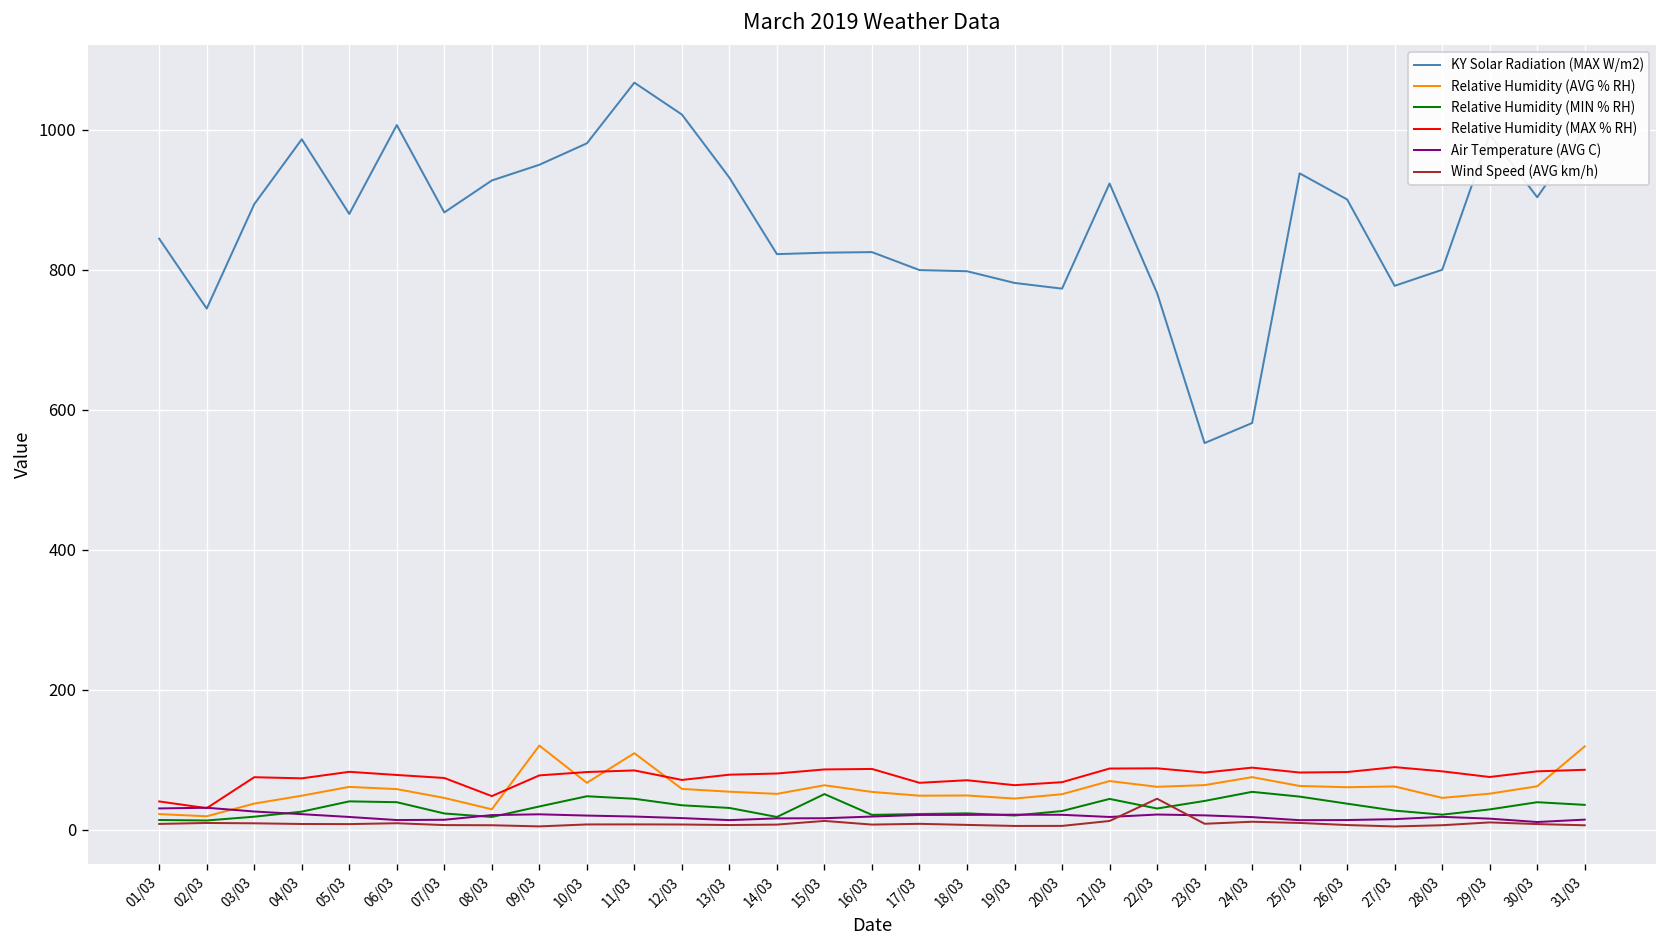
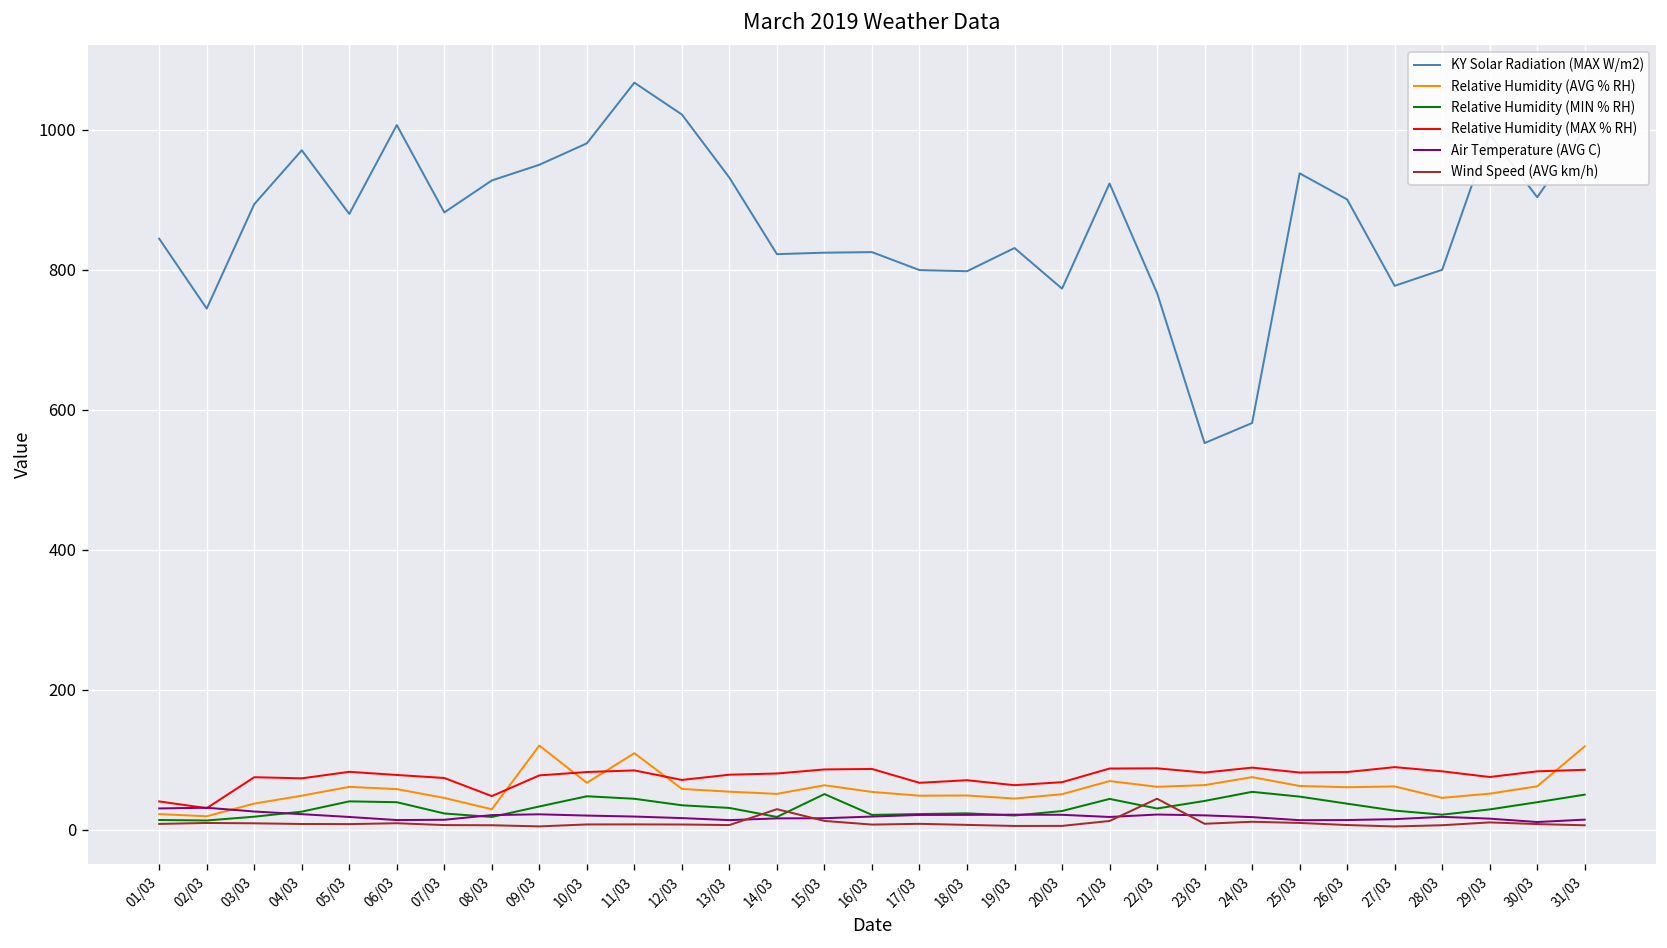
  {
    "KY Solar Radiation (MAX W/m2)": {
      "01/03": 840,
      "02/03": 740,
      "03/03": 890,
-     "04/03": 990,
+     "04/03": 970,
      "05/03": 880,
      "06/03": 1010,
      "07/03": 880,
      "08/03": 930,
      "09/03": 950,
      "10/03": 980,
      "11/03": 1070,
      "12/03": 1020,
      "13/03": 930,
      "14/03": 820,
      "15/03": 820,
      "16/03": 830,
      "17/03": 800,
      "18/03": 800,
-     "19/03": 780,
+     "19/03": 830,
      "20/03": 770,
      "21/03": 920,
      "22/03": 770,
      "23/03": 550,
      "24/03": 580,
      "25/03": 940,
      "26/03": 900,
      "27/03": 780,
      "28/03": 800,
      "30/03": 900
    },
    "Relative Humidity (AVG % RH)": {
      "01/03": 20,
      "02/03": 20,
      "03/03": 40,
      "04/03": 50,
      "05/03": 60,
      "06/03": 60,
      "07/03": 50,
      "08/03": 30,
      "09/03": 120,
      "10/03": 70,
      "11/03": 110,
      "12/03": 60,
      "13/03": 50,
      "14/03": 50,
      "15/03": 60,
      "16/03": 50,
      "17/03": 50,
      "18/03": 50,
      "19/03": 40,
      "20/03": 50,
      "21/03": 70,
      "22/03": 60,
      "23/03": 60,
      "24/03": 80,
      "25/03": 60,
      "26/03": 60,
      "27/03": 60,
      "28/03": 50,
      "29/03": 50,
      "30/03": 60,
      "31/03": 120
    },
    "Relative Humidity (MIN % RH)": {
      "01/03": 10,
      "03/03": 20,
      "05/03": 40,
      "06/03": 40,
      "07/03": 20,
      "09/03": 30,
      "10/03": 50,
      "11/03": 40,
      "12/03": 40,
      "13/03": 30,
      "15/03": 50,
      "20/03": 30,
      "21/03": 40,
      "22/03": 30,
      "23/03": 40,
      "24/03": 50,
      "25/03": 50,
      "26/03": 40,
      "27/03": 30,
      "29/03": 30,
      "30/03": 40,
-     "31/03": 40
+     "31/03": 50
    },
    "Relative Humidity (MAX % RH)": {
      "01/03": 40,
      "03/03": 80,
      "04/03": 70,
      "05/03": 80,
      "06/03": 80,
      "07/03": 70,
      "08/03": 50,
      "09/03": 80,
      "10/03": 80,
      "11/03": 80,
      "12/03": 70,
      "13/03": 80,
      "14/03": 80,
      "15/03": 90,
      "16/03": 90,
      "17/03": 70,
      "18/03": 70,
      "19/03": 60,
      "20/03": 70,
      "21/03": 90,
      "22/03": 90,
      "23/03": 80,
      "24/03": 90,
      "25/03": 80,
      "26/03": 80,
      "27/03": 90,
      "28/03": 80,
      "29/03": 80,
      "30/03": 80,
      "31/03": 90
    },
    "Air Temperature (AVG C)": {
      "01/03": 30,
      "03/03": 30,
      "05/03": 20,
      "06/03": 10,
      "07/03": 10,
      "09/03": 20,
      "10/03": 20,
      "11/03": 20,
      "12/03": 20,
      "13/03": 10,
      "20/03": 20,
      "21/03": 20,
      "22/03": 20,
      "23/03": 20,
      "24/03": 20,
      "26/03": 10,
      "27/03": 20,
      "29/03": 20,
      "31/03": 10
    },
    "Wind Speed (AVG km/h)": {
      "01/03": 10,
      "03/03": 10,
      "04/03": 10,
      "05/03": 10,
      "06/03": 10,
      "07/03": 10,
      "08/03": 10,
      "09/03": 0,
      "10/03": 10,
      "11/03": 10,
      "12/03": 10,
      "13/03": 10,
-     "14/03": 10,
+     "14/03": 30,
      "16/03": 10,
      "17/03": 10,
      "18/03": 10,
      "19/03": 10,
      "20/03": 10,
      "21/03": 10,
      "22/03": 40,
      "23/03": 10,
      "24/03": 10,
      "26/03": 10,
      "27/03": 0,
      "28/03": 10,
      "29/03": 10,
      "31/03": 10
    }
  }
